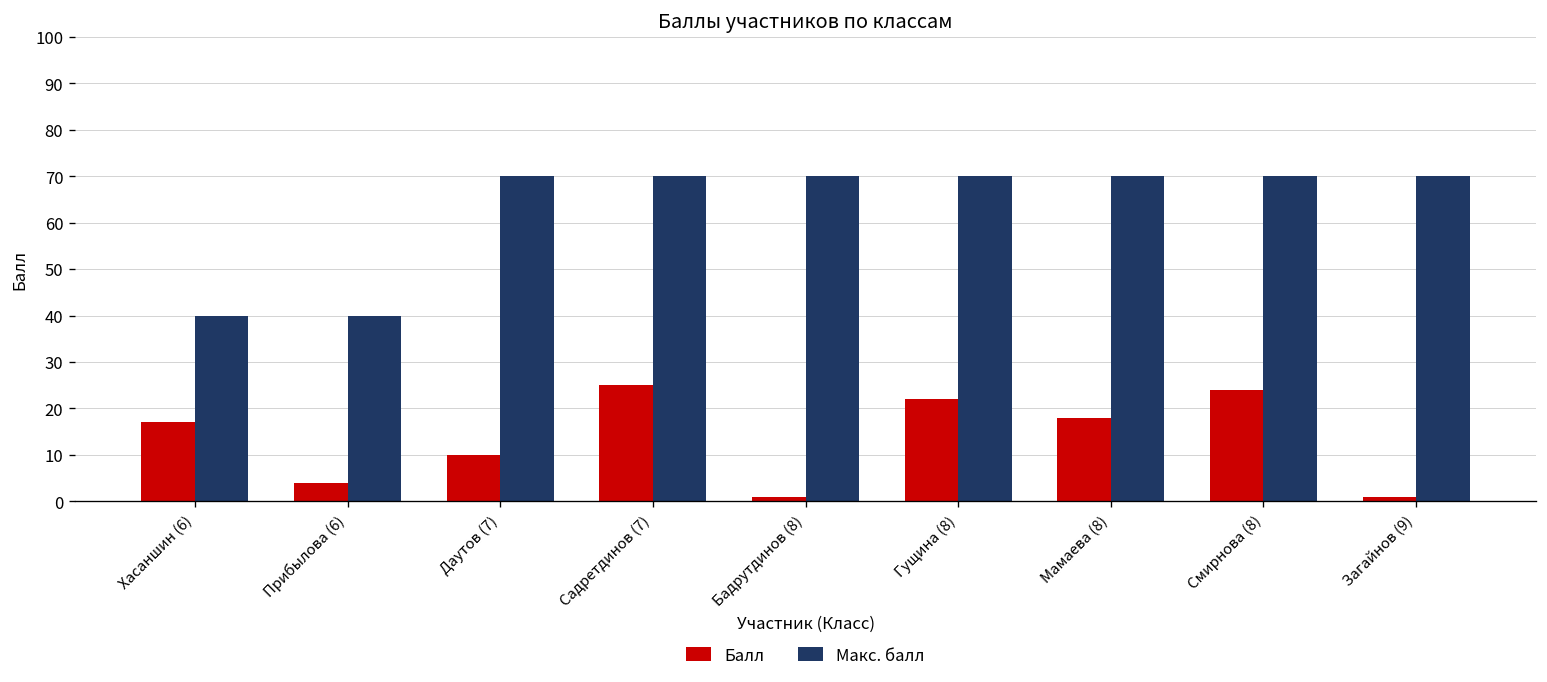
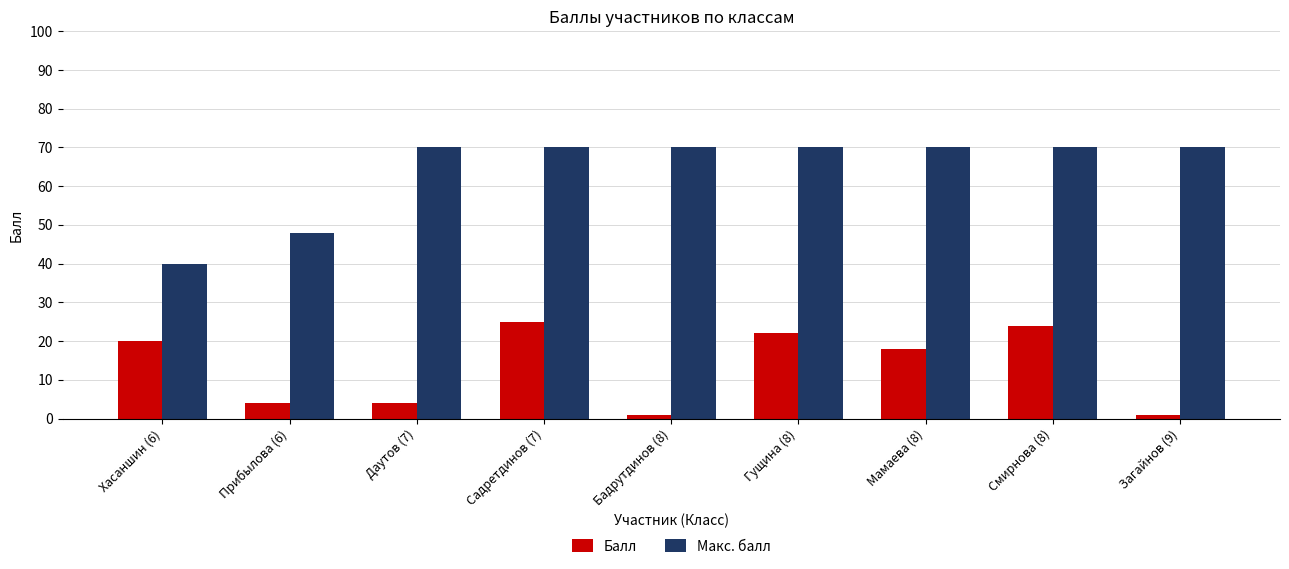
  {
    "Балл": {
-     "Хасаншин (6)": 17,
+     "Хасаншин (6)": 20,
      "Прибылова (6)": 4,
-     "Даутов (7)": 10,
+     "Даутов (7)": 4,
      "Садретдинов (7)": 25,
      "Бадрутдинов (8)": 1,
      "Гущина (8)": 22,
      "Мамаева (8)": 18,
      "Смирнова (8)": 24,
      "Загайнов (9)": 1
    },
    "Макс. балл": {
      "Хасаншин (6)": 40,
-     "Прибылова (6)": 40,
+     "Прибылова (6)": 48,
      "Даутов (7)": 70,
      "Садретдинов (7)": 70,
      "Бадрутдинов (8)": 70,
      "Гущина (8)": 70,
      "Мамаева (8)": 70,
      "Смирнова (8)": 70,
      "Загайнов (9)": 70
    }
  }
